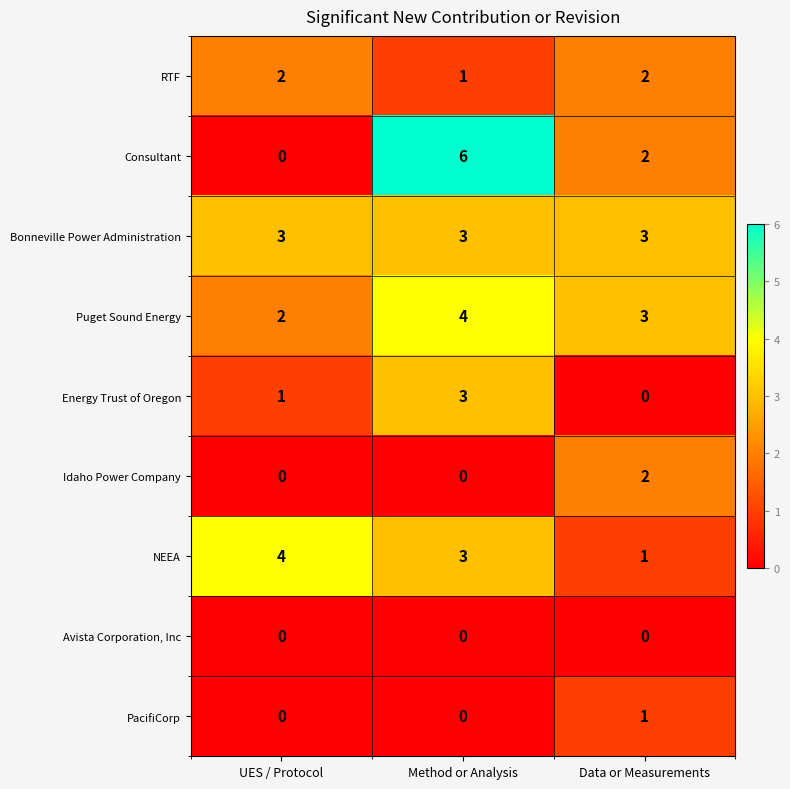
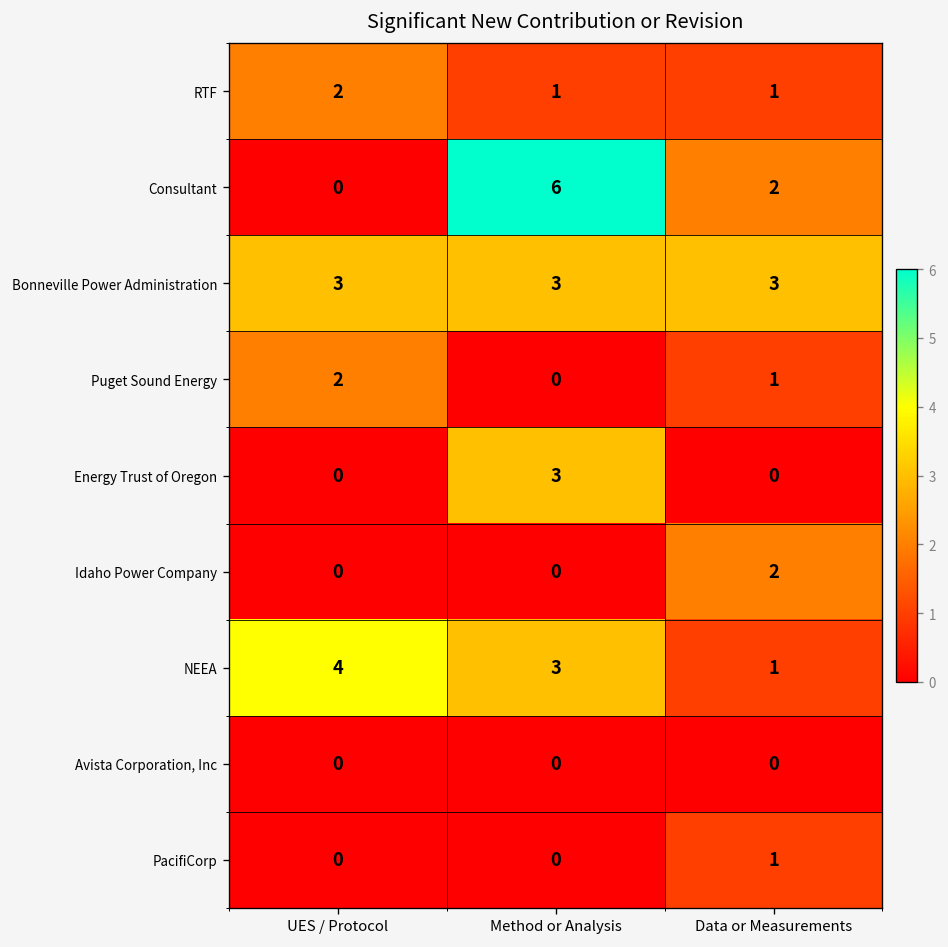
  {
    "RTF": {
      "UES / Protocol": 2,
      "Method or Analysis": 1,
-     "Data or Measurements": 2
+     "Data or Measurements": 1
    },
    "Consultant": {
      "UES / Protocol": 0,
      "Method or Analysis": 6,
      "Data or Measurements": 2
    },
    "Bonneville Power Administration": {
      "UES / Protocol": 3,
      "Method or Analysis": 3,
      "Data or Measurements": 3
    },
    "Puget Sound Energy": {
      "UES / Protocol": 2,
-     "Method or Analysis": 4,
-     "Data or Measurements": 3
+     "Method or Analysis": 0,
+     "Data or Measurements": 1
    },
    "Energy Trust of Oregon": {
-     "UES / Protocol": 1,
+     "UES / Protocol": 0,
      "Method or Analysis": 3,
      "Data or Measurements": 0
    },
    "Idaho Power Company": {
      "UES / Protocol": 0,
      "Method or Analysis": 0,
      "Data or Measurements": 2
    },
    "NEEA": {
      "UES / Protocol": 4,
      "Method or Analysis": 3,
      "Data or Measurements": 1
    },
    "Avista Corporation, Inc": {
      "UES / Protocol": 0,
      "Method or Analysis": 0,
      "Data or Measurements": 0
    },
    "PacifiCorp": {
      "UES / Protocol": 0,
      "Method or Analysis": 0,
      "Data or Measurements": 1
    }
  }
